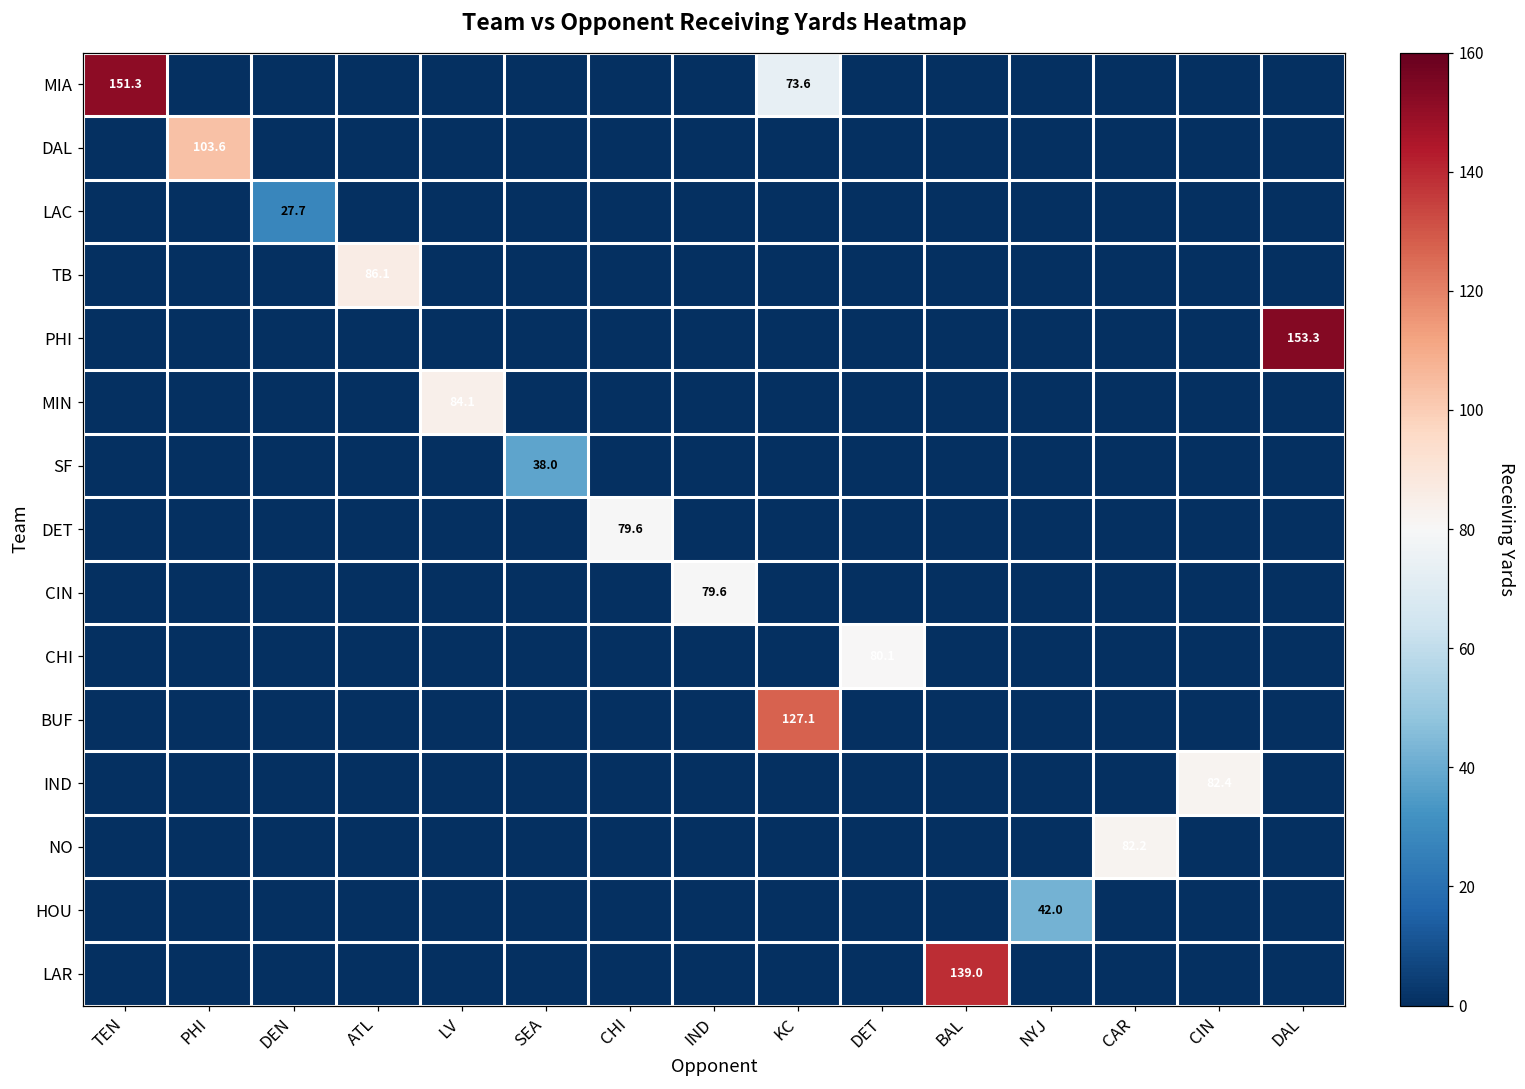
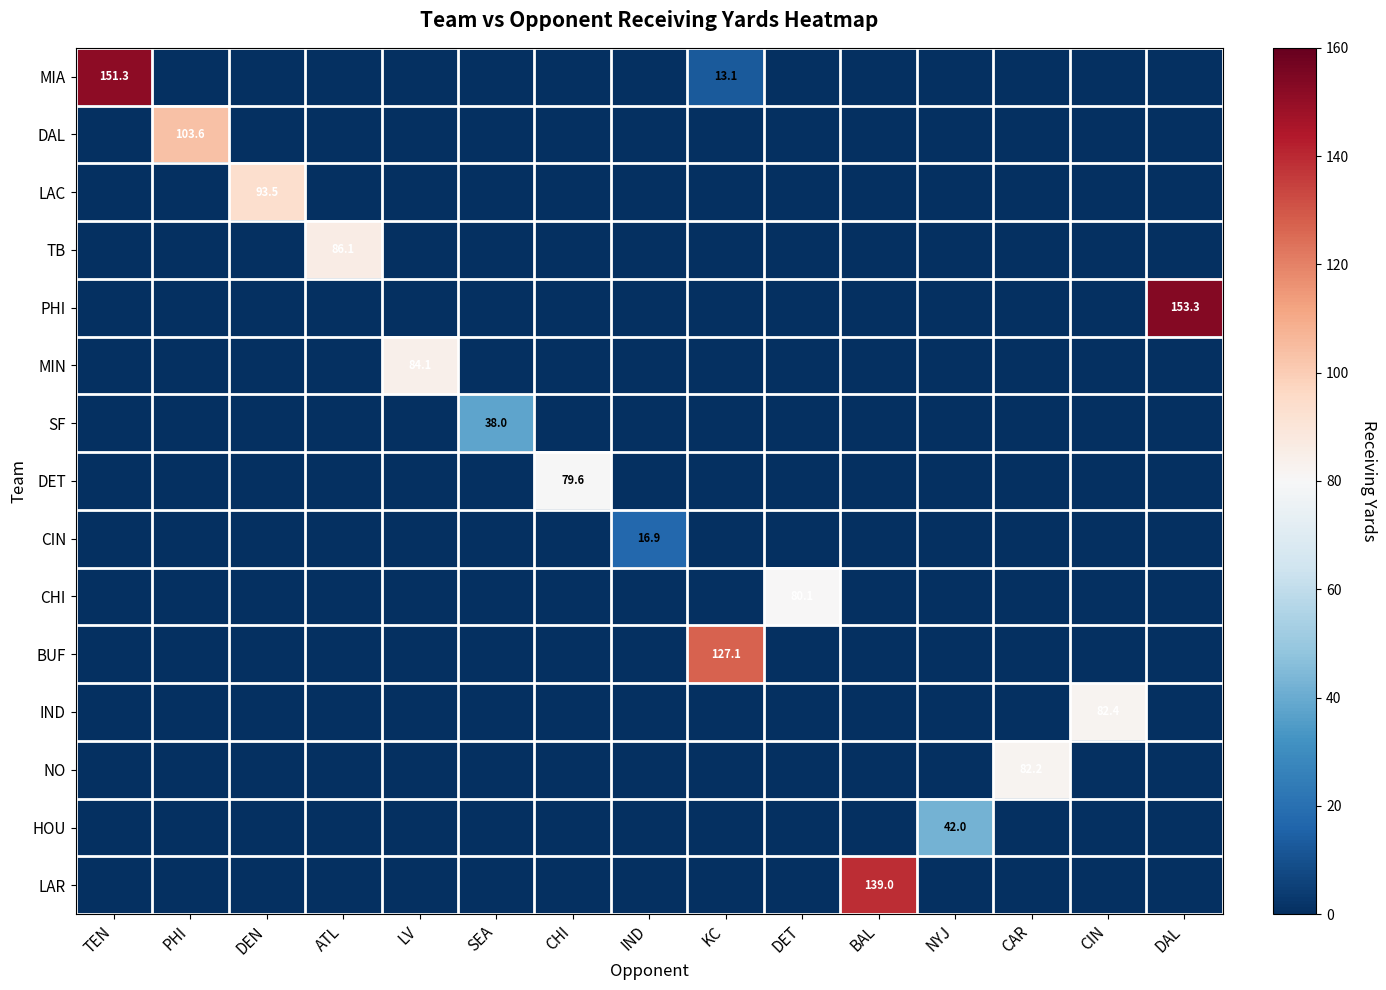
  {
    "MIA": {
      "TEN": 151.3,
-     "KC": 73.6
+     "KC": 13.1
    },
    "DAL": {
      "PHI": 103.6
    },
    "LAC": {
-     "DEN": 27.7
+     "DEN": 93.5
    },
    "PHI": {
      "DAL": 153.3
    },
    "SF": {
      "SEA": 38.0
    },
    "DET": {
      "CHI": 79.6
    },
    "CIN": {
-     "IND": 79.6
+     "IND": 16.9
    },
    "BUF": {
      "KC": 127.1
    },
    "HOU": {
      "NYJ": 42.0
    },
    "LAR": {
      "BAL": 139.0
    }
  }
